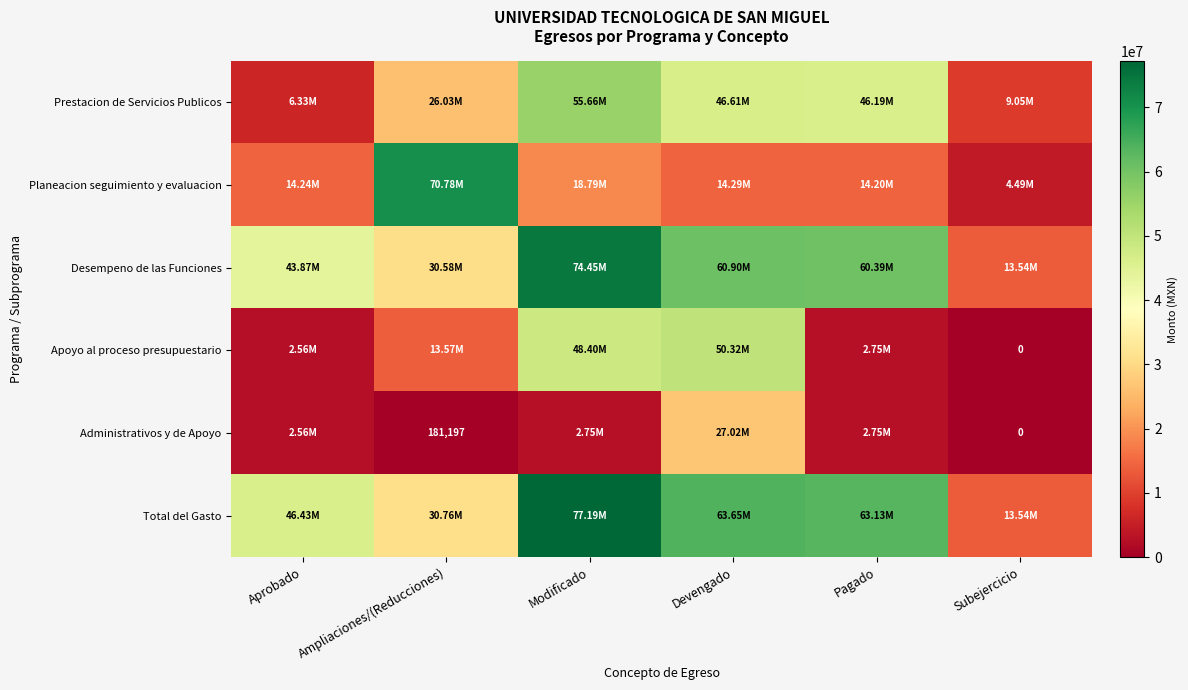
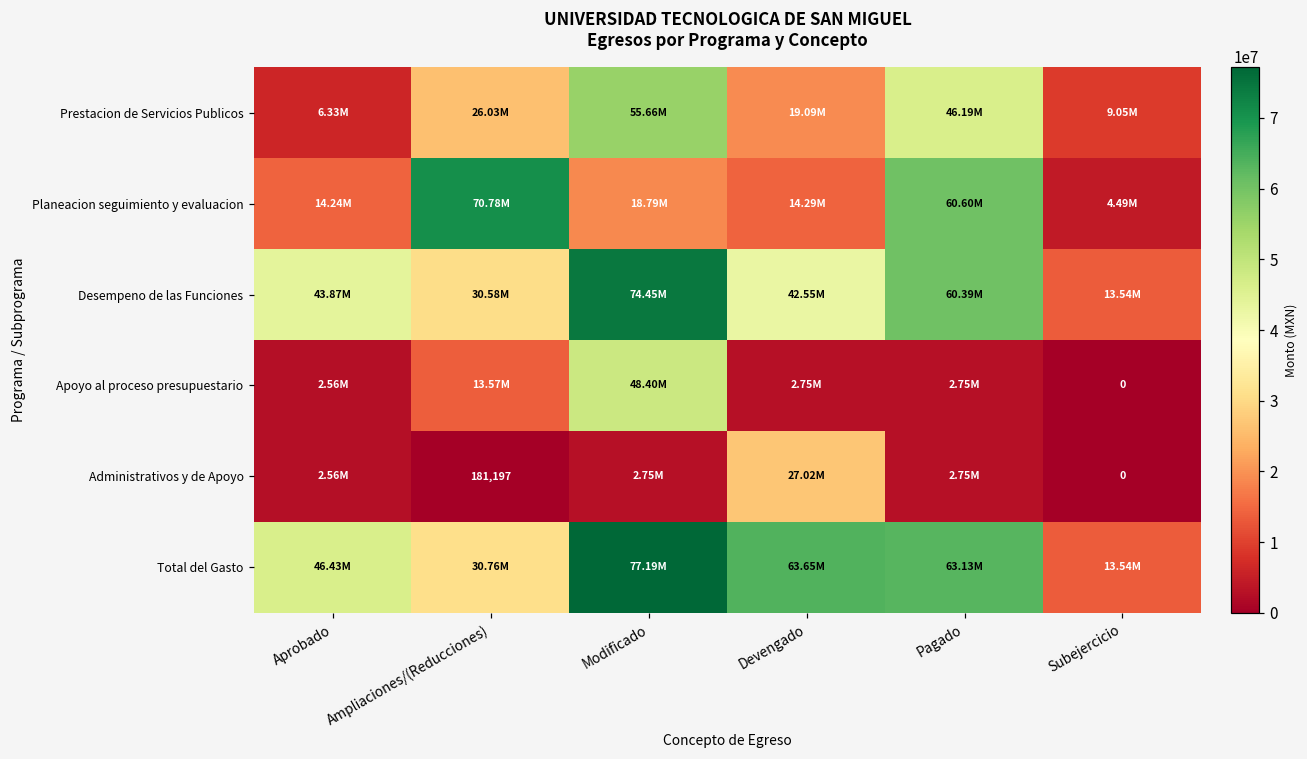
  {
    "Prestacion de Servicios Publicos": {
      "Aprobado": "6.33M",
      "Ampliaciones/(Reducciones)": "26.03M",
      "Modificado": "55.66M",
-     "Devengado": "46.61M",
+     "Devengado": "19.09M",
      "Pagado": "46.19M",
      "Subejercicio": "9.05M"
    },
    "Planeacion seguimiento y evaluacion": {
      "Aprobado": "14.24M",
      "Ampliaciones/(Reducciones)": "70.78M",
      "Modificado": "18.79M",
      "Devengado": "14.29M",
-     "Pagado": "14.20M",
+     "Pagado": "60.60M",
      "Subejercicio": "4.49M"
    },
    "Desempeno de las Funciones": {
      "Aprobado": "43.87M",
      "Ampliaciones/(Reducciones)": "30.58M",
      "Modificado": "74.45M",
-     "Devengado": "60.90M",
+     "Devengado": "42.55M",
      "Pagado": "60.39M",
      "Subejercicio": "13.54M"
    },
    "Apoyo al proceso presupuestario": {
      "Aprobado": "2.56M",
      "Ampliaciones/(Reducciones)": "13.57M",
      "Modificado": "48.40M",
-     "Devengado": "50.32M",
+     "Devengado": "2.75M",
      "Pagado": "2.75M",
      "Subejercicio": "0"
    },
    "Administrativos y de Apoyo": {
      "Aprobado": "2.56M",
      "Ampliaciones/(Reducciones)": "181,197",
      "Modificado": "2.75M",
      "Devengado": "27.02M",
      "Pagado": "2.75M",
      "Subejercicio": "0"
    },
    "Total del Gasto": {
      "Aprobado": "46.43M",
      "Ampliaciones/(Reducciones)": "30.76M",
      "Modificado": "77.19M",
      "Devengado": "63.65M",
      "Pagado": "63.13M",
      "Subejercicio": "13.54M"
    }
  }
